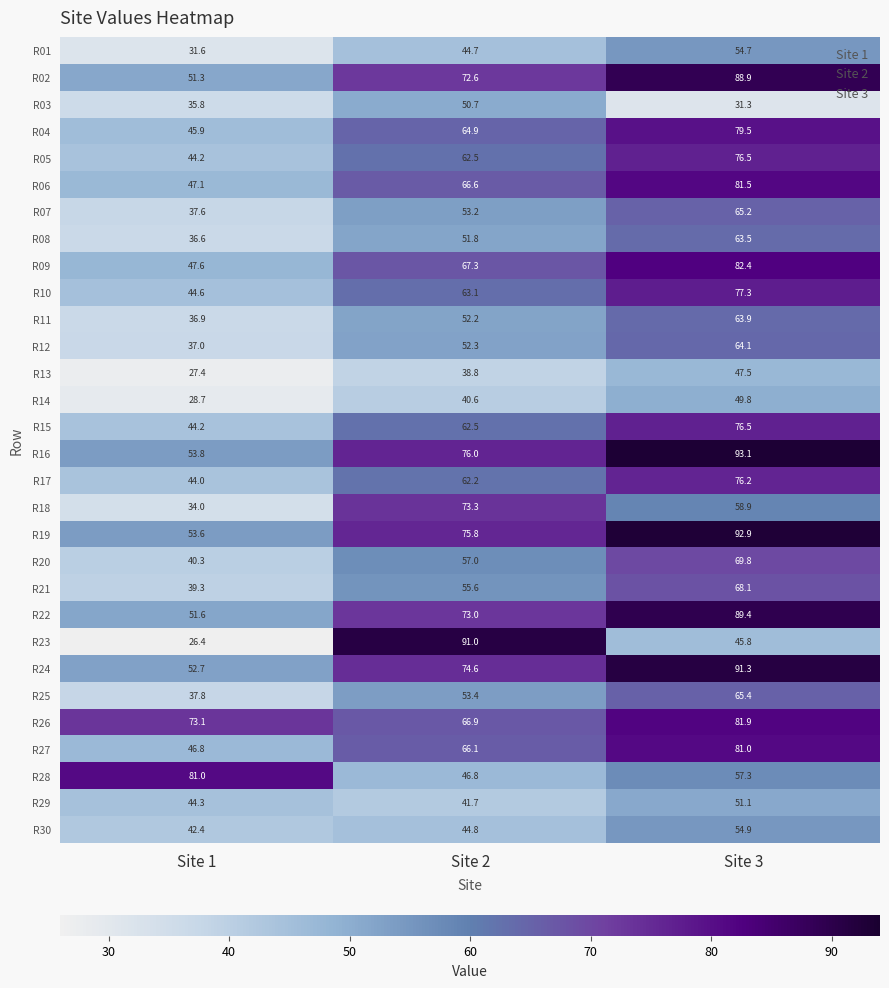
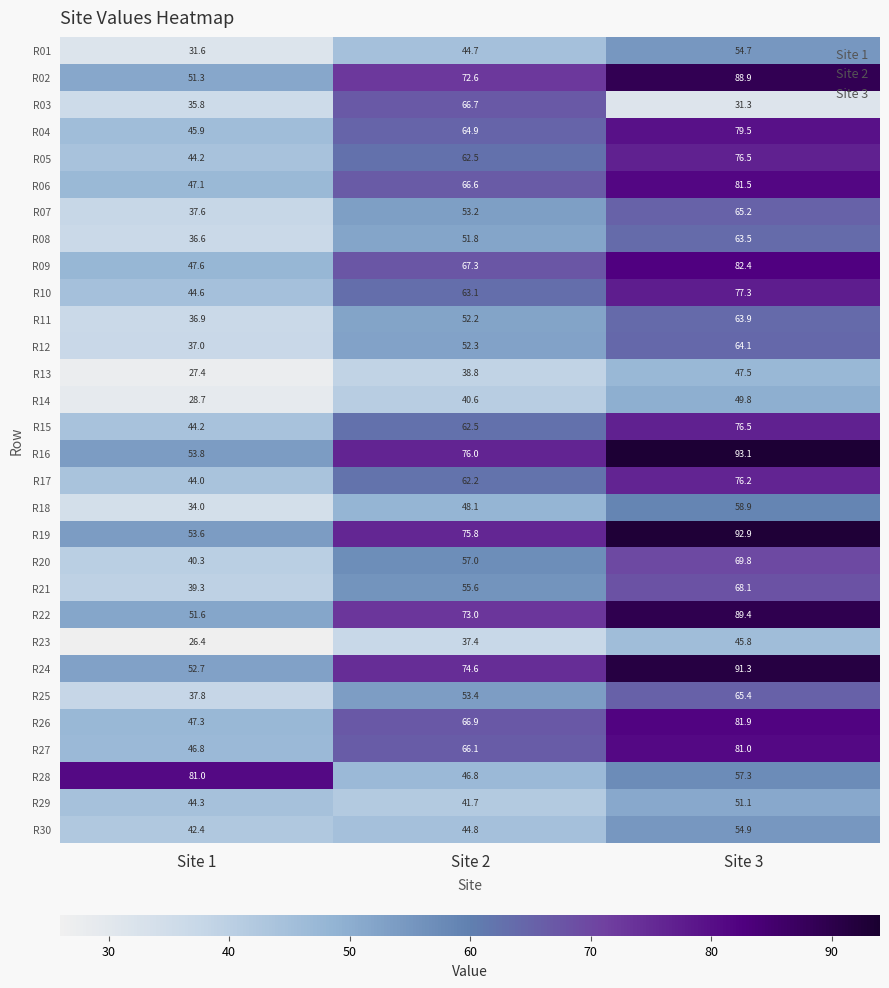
  {
    "R01": {
      "Site 1": 31.6,
      "Site 2": 44.7,
      "Site 3": 54.7
    },
    "R02": {
      "Site 1": 51.3,
      "Site 2": 72.6,
      "Site 3": 88.9
    },
    "R03": {
      "Site 1": 35.8,
-     "Site 2": 50.7,
+     "Site 2": 66.7,
      "Site 3": 31.3
    },
    "R04": {
      "Site 1": 45.9,
      "Site 2": 64.9,
      "Site 3": 79.5
    },
    "R05": {
      "Site 1": 44.2,
      "Site 2": 62.5,
      "Site 3": 76.5
    },
    "R06": {
      "Site 1": 47.1,
      "Site 2": 66.6,
      "Site 3": 81.5
    },
    "R07": {
      "Site 1": 37.6,
      "Site 2": 53.2,
      "Site 3": 65.2
    },
    "R08": {
      "Site 1": 36.6,
      "Site 2": 51.8,
      "Site 3": 63.5
    },
    "R09": {
      "Site 1": 47.6,
      "Site 2": 67.3,
      "Site 3": 82.4
    },
    "R10": {
      "Site 1": 44.6,
      "Site 2": 63.1,
      "Site 3": 77.3
    },
    "R11": {
      "Site 1": 36.9,
      "Site 2": 52.2,
      "Site 3": 63.9
    },
    "R12": {
      "Site 1": 37.0,
      "Site 2": 52.3,
      "Site 3": 64.1
    },
    "R13": {
      "Site 1": 27.4,
      "Site 2": 38.8,
      "Site 3": 47.5
    },
    "R14": {
      "Site 1": 28.7,
      "Site 2": 40.6,
      "Site 3": 49.8
    },
    "R15": {
      "Site 1": 44.2,
      "Site 2": 62.5,
      "Site 3": 76.5
    },
    "R16": {
      "Site 1": 53.8,
      "Site 2": 76.0,
      "Site 3": 93.1
    },
    "R17": {
      "Site 1": 44.0,
      "Site 2": 62.2,
      "Site 3": 76.2
    },
    "R18": {
      "Site 1": 34.0,
-     "Site 2": 73.3,
+     "Site 2": 48.1,
      "Site 3": 58.9
    },
    "R19": {
      "Site 1": 53.6,
      "Site 2": 75.8,
      "Site 3": 92.9
    },
    "R20": {
      "Site 1": 40.3,
      "Site 2": 57.0,
      "Site 3": 69.8
    },
    "R21": {
      "Site 1": 39.3,
      "Site 2": 55.6,
      "Site 3": 68.1
    },
    "R22": {
      "Site 1": 51.6,
      "Site 2": 73.0,
      "Site 3": 89.4
    },
    "R23": {
      "Site 1": 26.4,
-     "Site 2": 91.0,
+     "Site 2": 37.4,
      "Site 3": 45.8
    },
    "R24": {
      "Site 1": 52.7,
      "Site 2": 74.6,
      "Site 3": 91.3
    },
    "R25": {
      "Site 1": 37.8,
      "Site 2": 53.4,
      "Site 3": 65.4
    },
    "R26": {
-     "Site 1": 73.1,
+     "Site 1": 47.3,
      "Site 2": 66.9,
      "Site 3": 81.9
    },
    "R27": {
      "Site 1": 46.8,
      "Site 2": 66.1,
      "Site 3": 81.0
    },
    "R28": {
      "Site 1": 81.0,
      "Site 2": 46.8,
      "Site 3": 57.3
    },
    "R29": {
      "Site 1": 44.3,
      "Site 2": 41.7,
      "Site 3": 51.1
    },
    "R30": {
      "Site 1": 42.4,
      "Site 2": 44.8,
      "Site 3": 54.9
    }
  }
